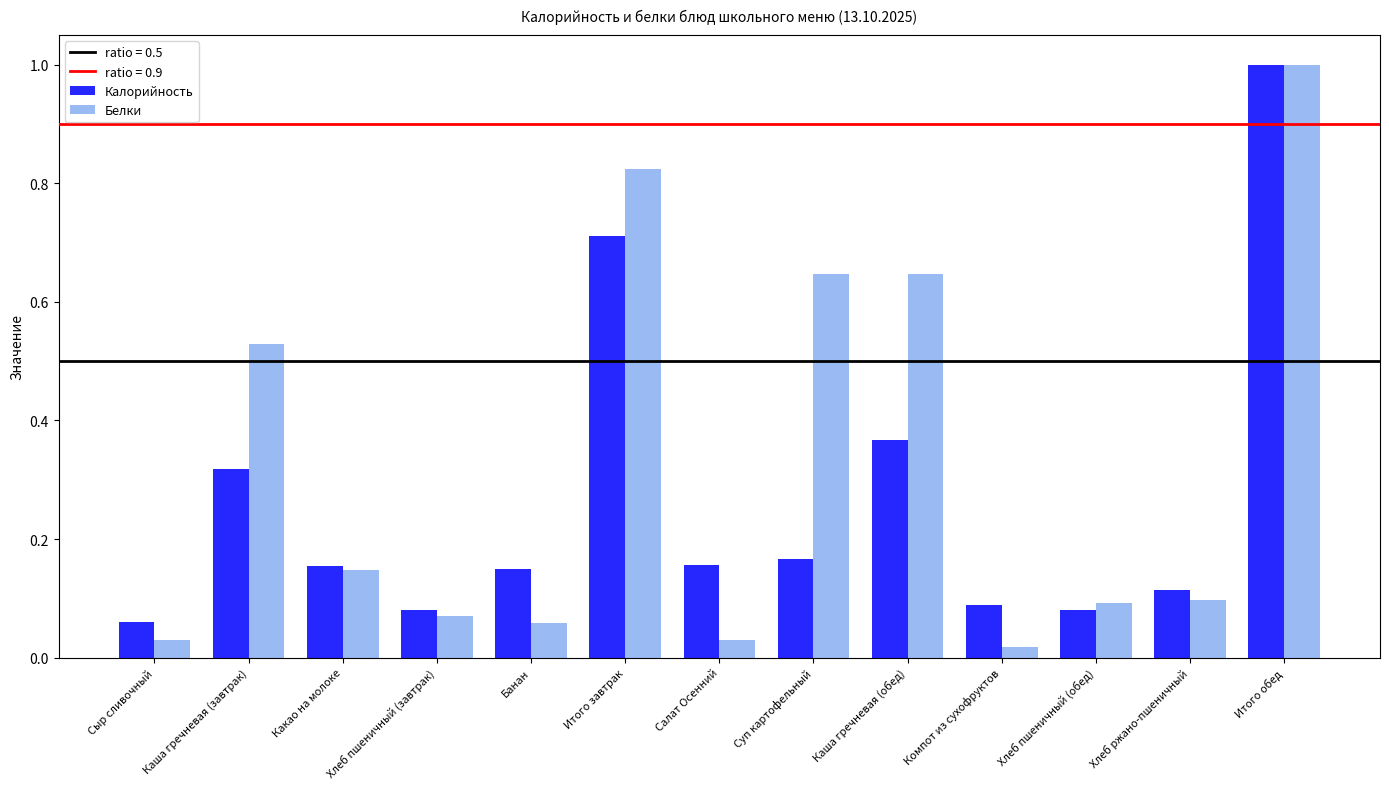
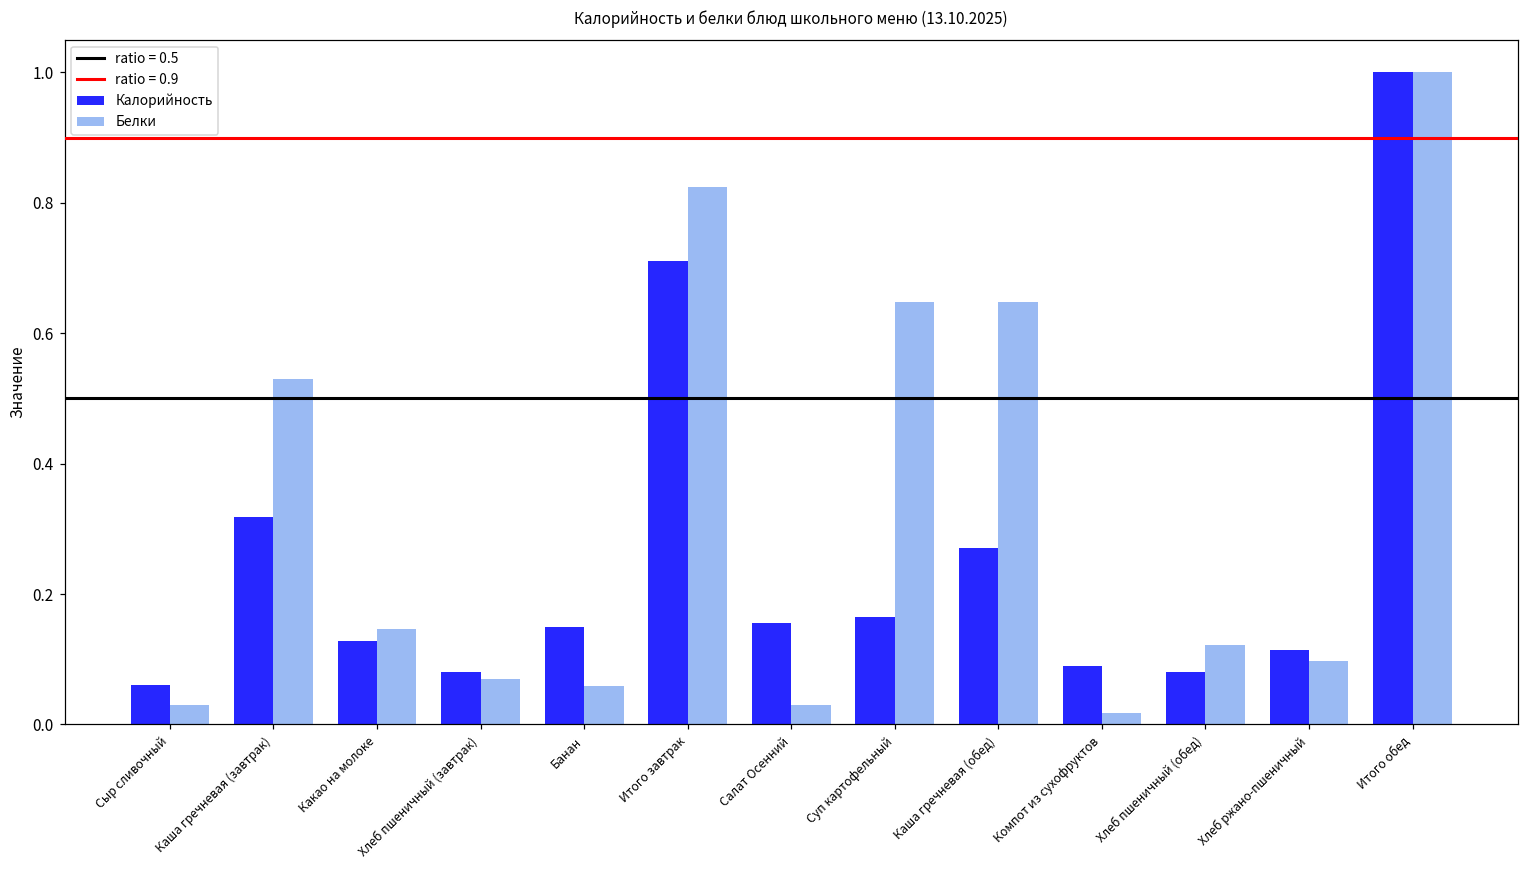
  {
    "Калорийность": {
      "Сыр сливочный": 0.06,
      "Каша гречневая (завтрак)": 0.32,
-     "Какао на молоке": 0.15,
+     "Какао на молоке": 0.13,
      "Хлеб пшеничный (завтрак)": 0.08,
      "Банан": 0.15,
      "Итого завтрак": 0.71,
      "Салат Осенний": 0.16,
      "Суп картофельный": 0.17,
-     "Каша гречневая (обед)": 0.37,
+     "Каша гречневая (обед)": 0.27,
      "Компот из сухофруктов": 0.09,
      "Хлеб пшеничный (обед)": 0.08,
      "Хлеб ржано-пшеничный": 0.11,
      "Итого обед": 1.00
    },
    "Белки": {
      "Сыр сливочный": 0.03,
      "Каша гречневая (завтрак)": 0.53,
      "Какао на молоке": 0.15,
      "Хлеб пшеничный (завтрак)": 0.07,
      "Банан": 0.06,
      "Итого завтрак": 0.82,
      "Салат Осенний": 0.03,
      "Суп картофельный": 0.65,
      "Каша гречневая (обед)": 0.65,
      "Компот из сухофруктов": 0.02,
-     "Хлеб пшеничный (обед)": 0.09,
+     "Хлеб пшеничный (обед)": 0.12,
      "Хлеб ржано-пшеничный": 0.10,
      "Итого обед": 1.00
    }
  }
